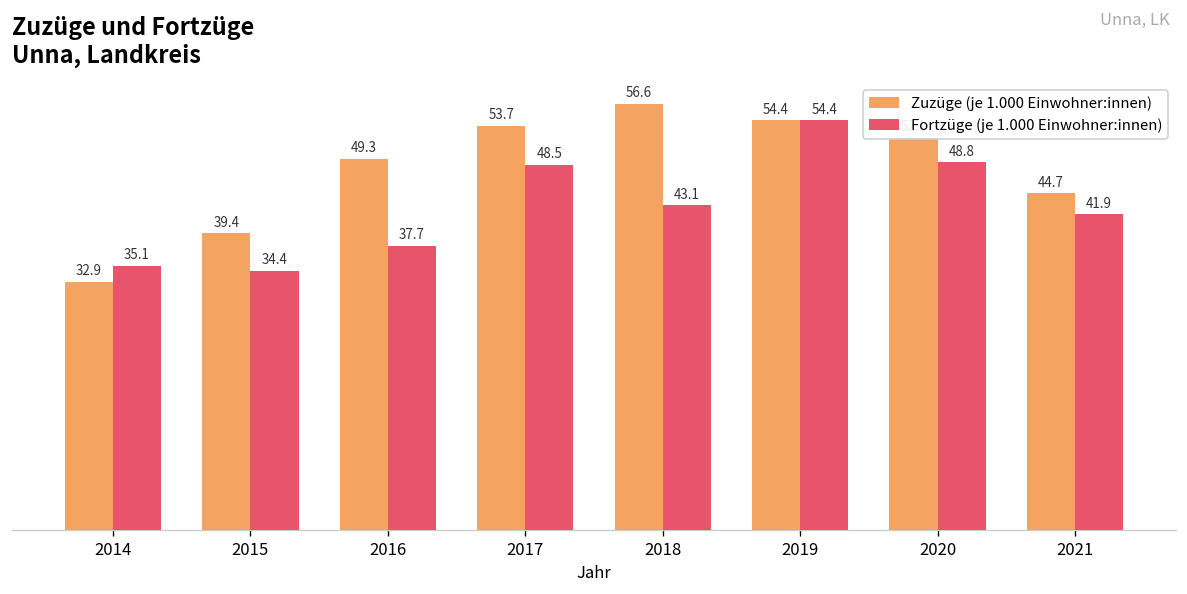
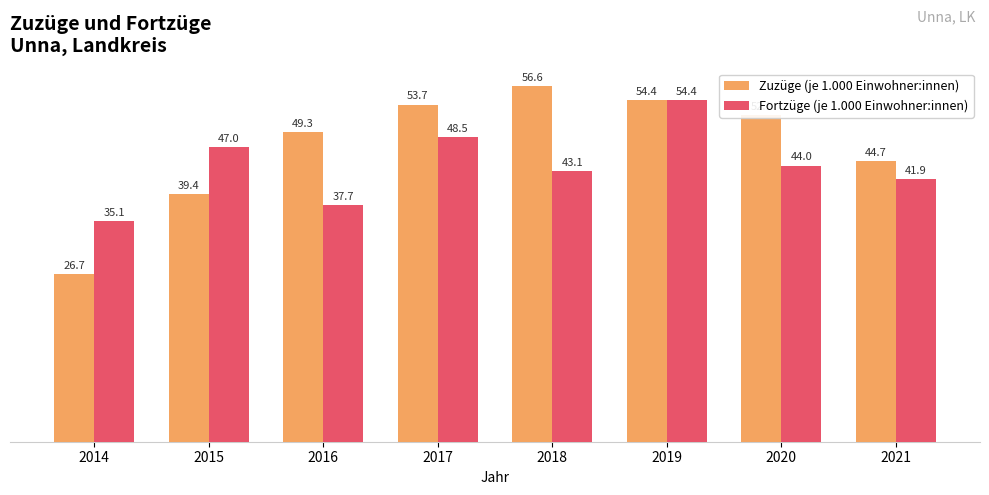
  {
    "Zuzüge (je 1.000 Einwohner:innen)": {
-     "2014": 32.9,
+     "2014": 26.7,
      "2015": 39.4,
      "2016": 49.3,
      "2017": 53.7,
      "2018": 56.6,
      "2019": 54.4,
      "2021": 44.7
    },
    "Fortzüge (je 1.000 Einwohner:innen)": {
      "2014": 35.1,
-     "2015": 34.4,
+     "2015": 47.0,
      "2016": 37.7,
      "2017": 48.5,
      "2018": 43.1,
      "2019": 54.4,
-     "2020": 48.8,
+     "2020": 44.0,
      "2021": 41.9
    }
  }
